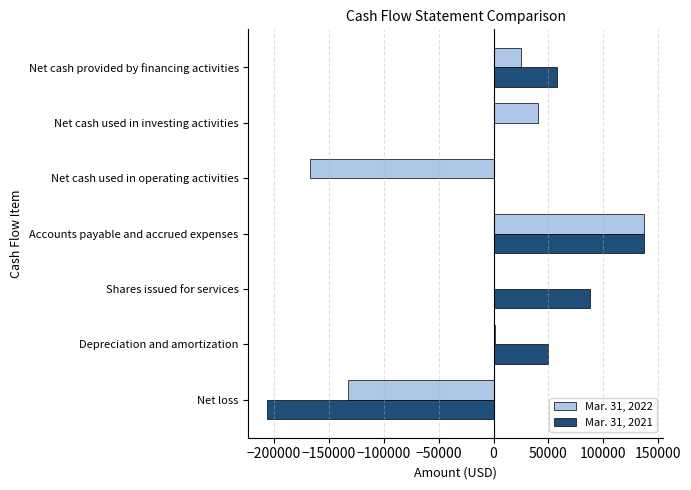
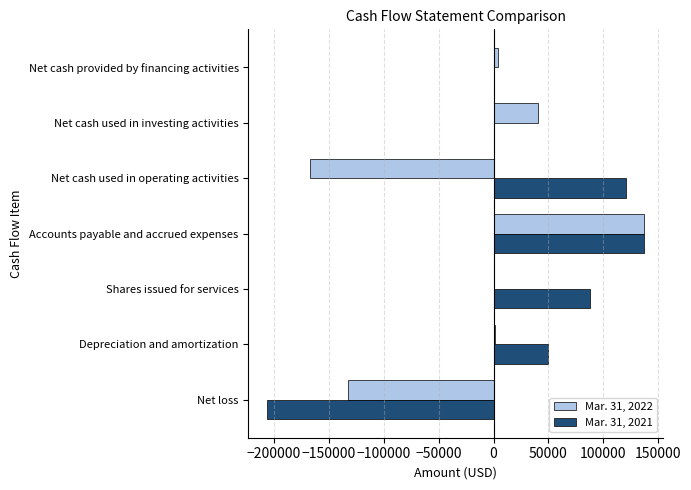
  {
    "Mar. 31, 2022": {
-     "Net cash provided by financing activities": 25000,
+     "Net cash provided by financing activities": 4000,
      "Net cash used in investing activities": 41000,
      "Net cash used in operating activities": -167000,
      "Accounts payable and accrued expenses": 137000,
      "Shares issued for services": 0,
      "Net loss": -133000
    },
    "Mar. 31, 2021": {
-     "Net cash provided by financing activities": 58000,
+     "Net cash provided by financing activities": 0,
      "Net cash used in investing activities": 0,
-     "Net cash used in operating activities": 0,
+     "Net cash used in operating activities": 120000,
      "Accounts payable and accrued expenses": 137000,
      "Shares issued for services": 88000,
      "Depreciation and amortization": 50000,
      "Net loss": -206000
    }
  }
